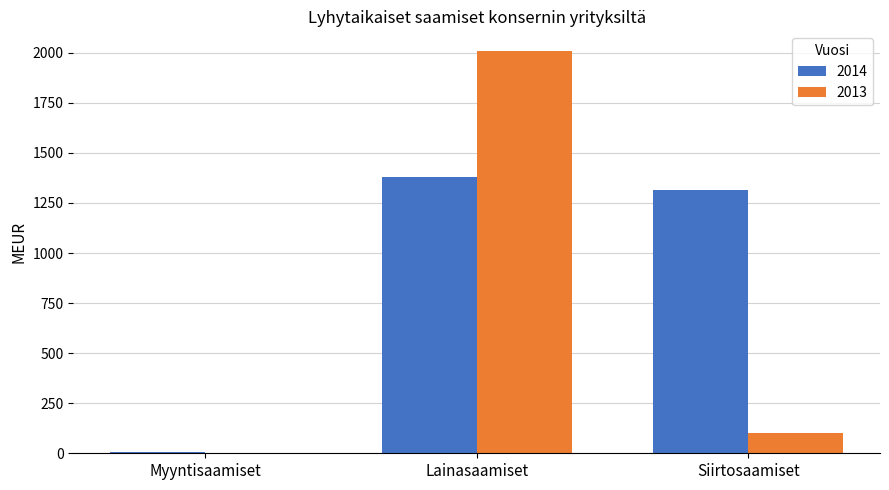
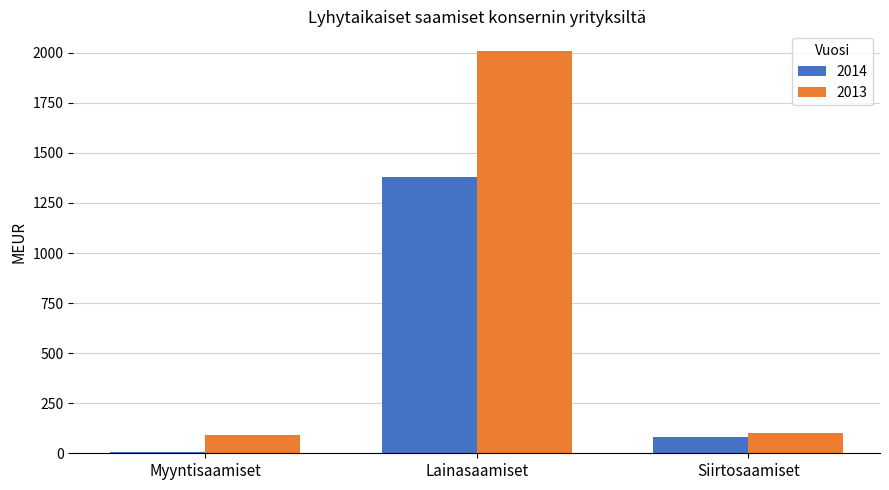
  {
    "2014": {
      "Lainasaamiset": 1380,
-     "Siirtosaamiset": 1320
+     "Siirtosaamiset": 80
    },
    "2013": {
-     "Myyntisaamiset": 0,
+     "Myyntisaamiset": 90,
      "Lainasaamiset": 2010,
      "Siirtosaamiset": 100
    }
  }
